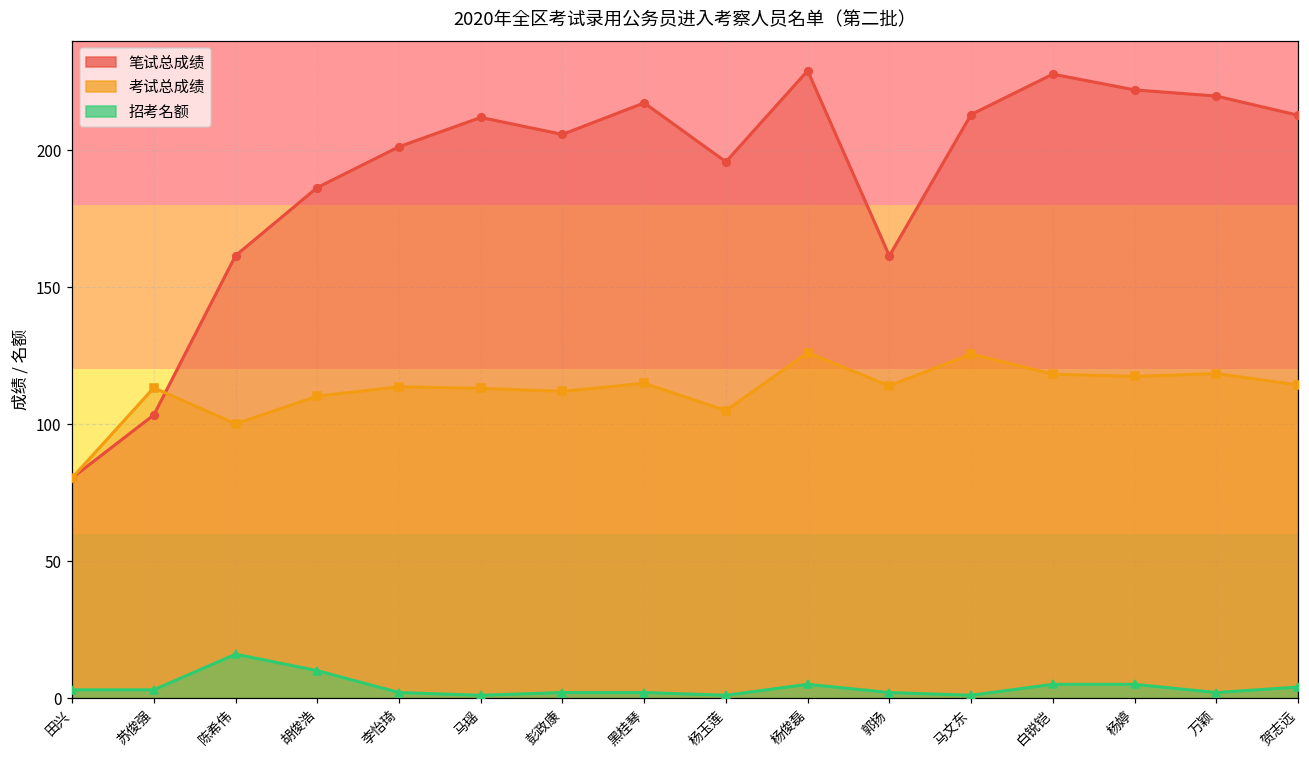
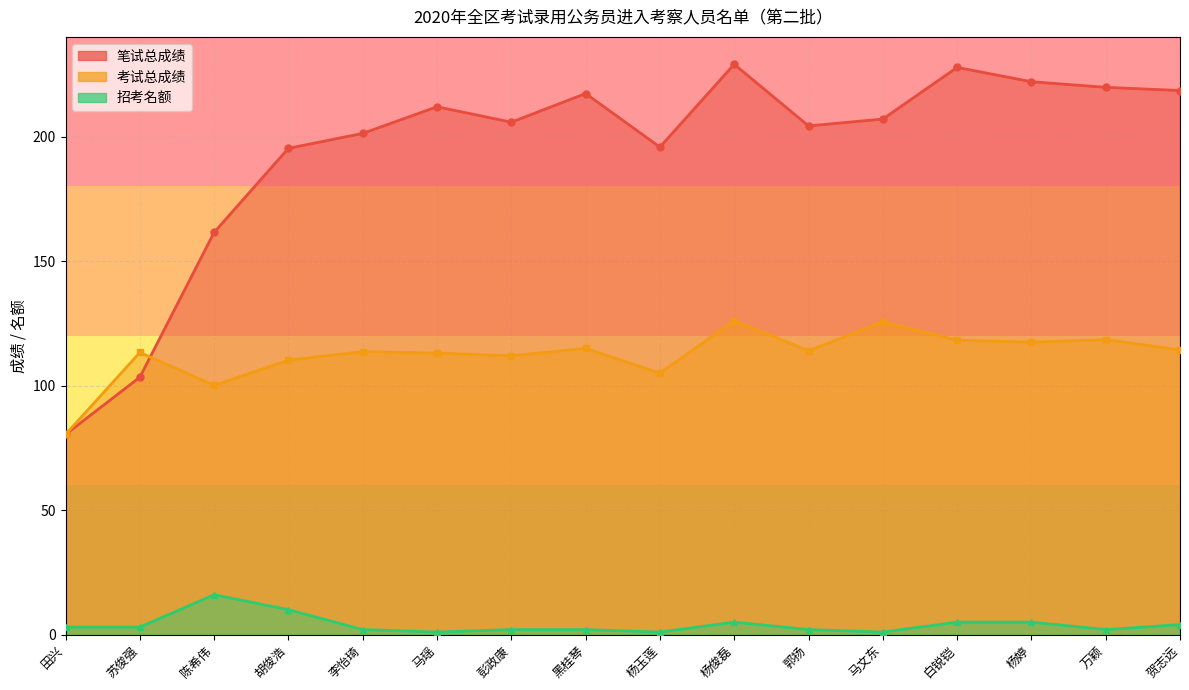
  {
    "笔试总成绩": {
      "苏俊强": 103,
      "陈希伟": 162,
-     "胡俊浩": 186,
+     "胡俊浩": 195,
      "李怡琦": 201,
      "马瑶": 212,
      "彭政康": 206,
      "黑桂琴": 217,
      "杨玉莲": 196,
      "杨俊磊": 229,
-     "郭扬": 161,
-     "马文东": 213,
+     "郭扬": 204,
+     "马文东": 207,
      "白锐铠": 228,
      "杨婷": 222,
      "万颖": 220,
-     "贺志远": 213
+     "贺志远": 218
    },
    "考试总成绩": {
      "苏俊强": 113,
      "陈希伟": 100,
      "胡俊浩": 110,
      "李怡琦": 114,
      "马瑶": 113,
      "彭政康": 112,
      "黑桂琴": 115,
      "杨玉莲": 105,
      "杨俊磊": 126,
      "郭扬": 114,
      "马文东": 126,
      "白锐铠": 118,
      "杨婷": 117,
      "万颖": 118,
      "贺志远": 114
    },
    "招考名额": {
      "田兴": 3,
      "苏俊强": 3,
      "陈希伟": 16,
      "胡俊浩": 10,
      "李怡琦": 2,
      "马瑶": 1,
      "彭政康": 2,
      "黑桂琴": 2,
      "杨玉莲": 1,
      "杨俊磊": 5,
      "郭扬": 2,
      "马文东": 1,
      "白锐铠": 5,
      "杨婷": 5,
      "万颖": 2,
      "贺志远": 4
    }
  }
